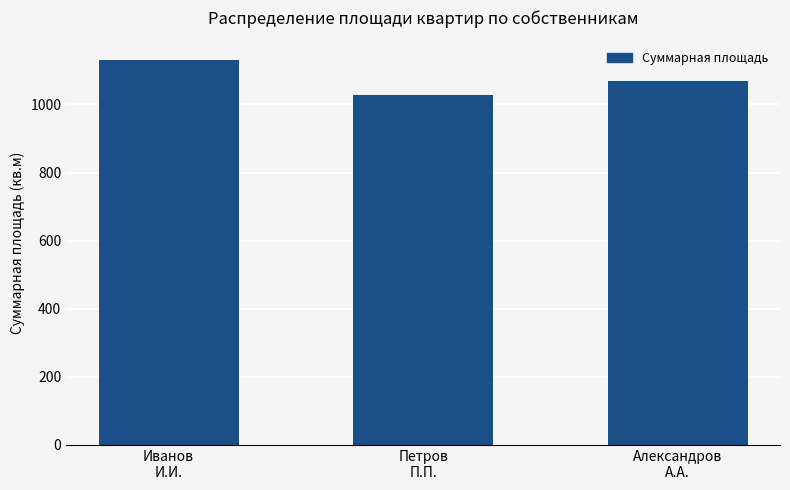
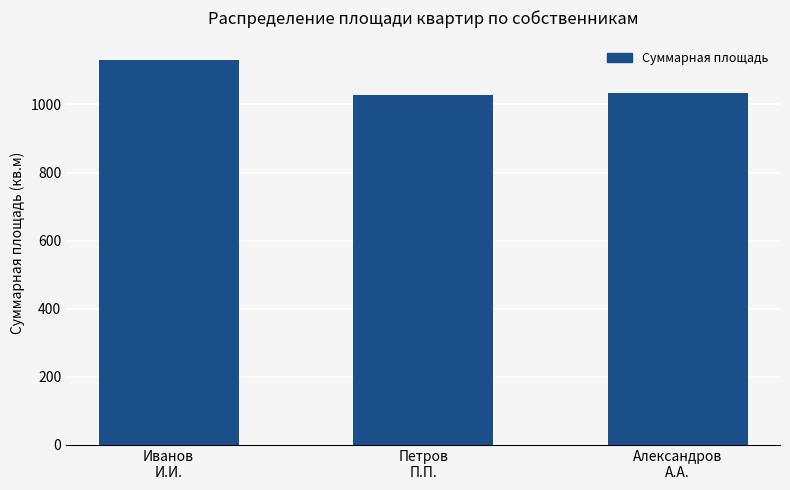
  {
    "Иванов И.И.": 1130,
    "Петров П.П.": 1030,
-   "Александров А.А.": 1070
+   "Александров А.А.": 1030
  }
